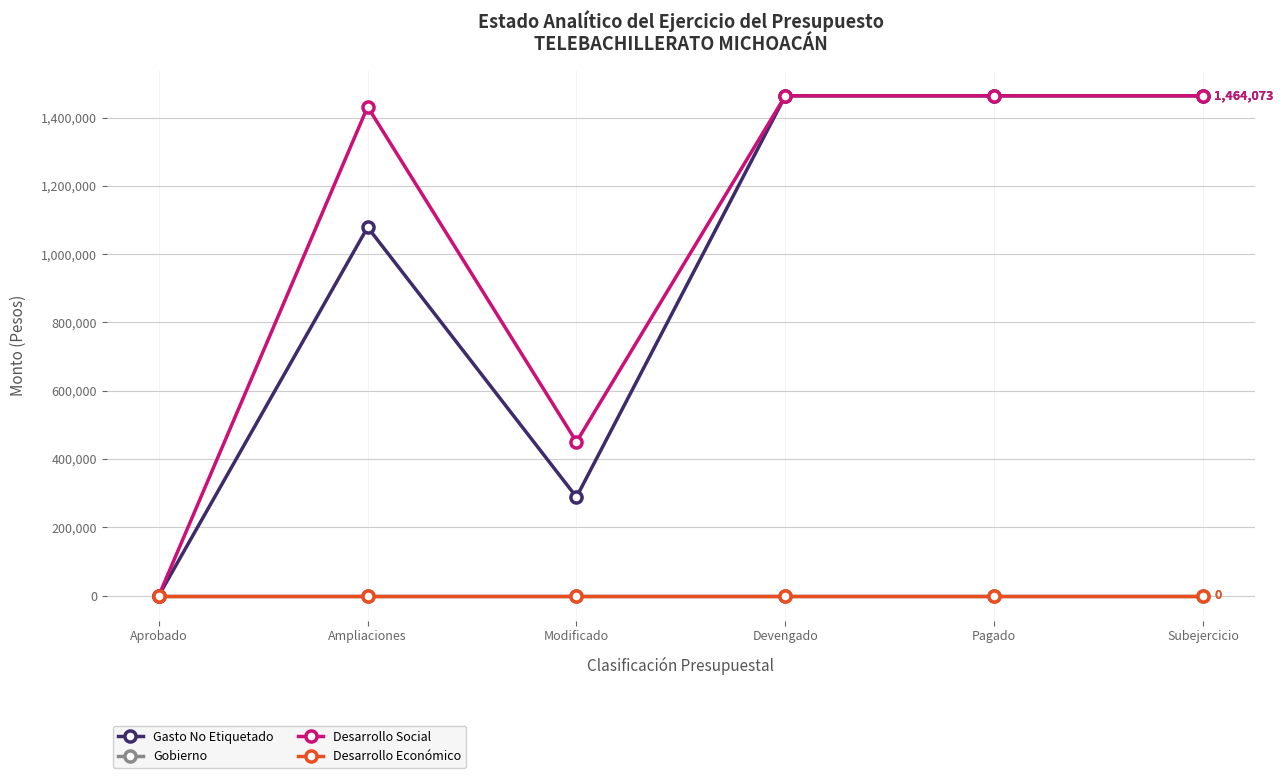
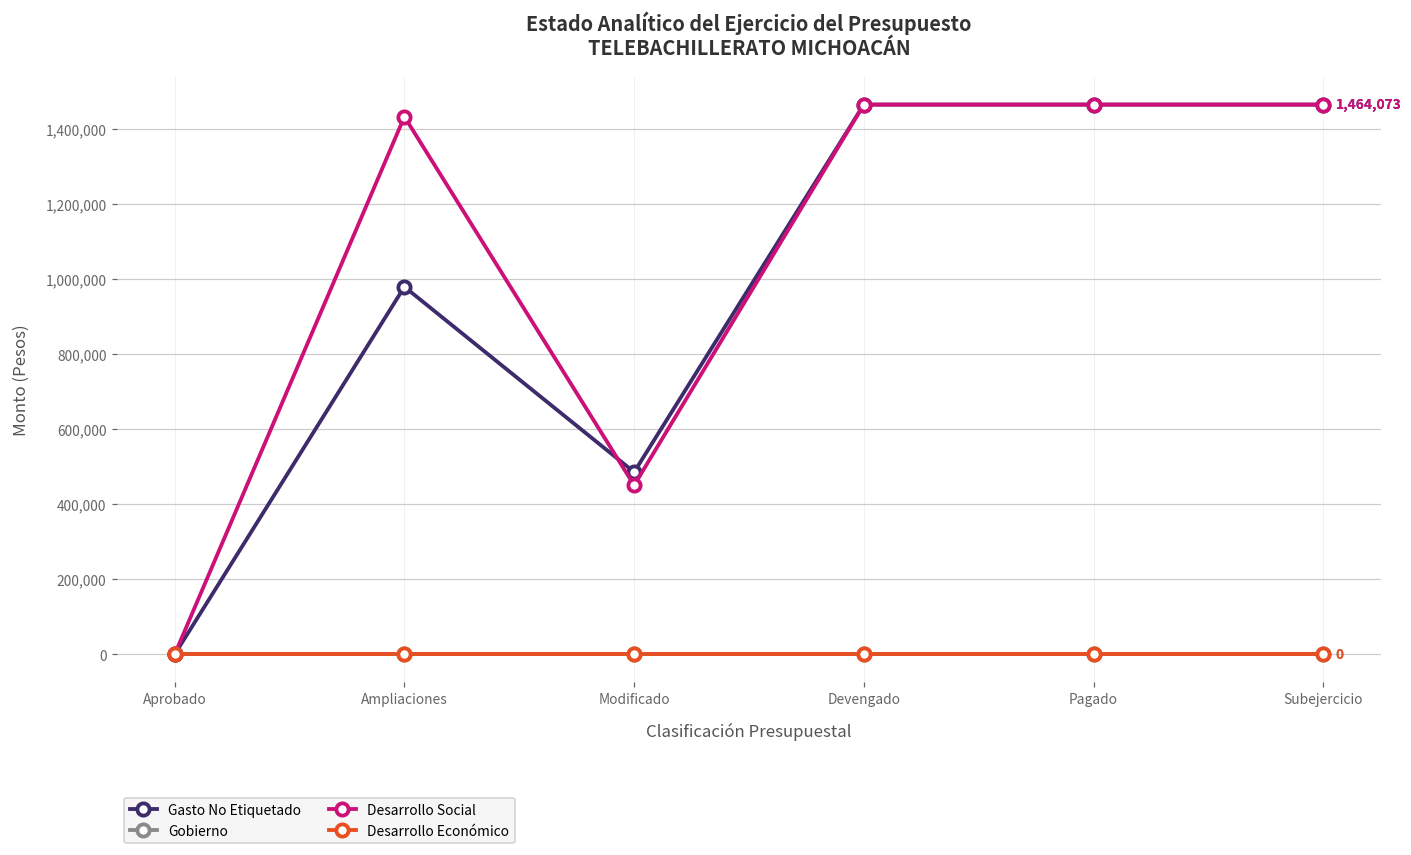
  {
    "Gasto No Etiquetado": {
-     "Ampliaciones": "1,080,000",
-     "Modificado": "290,000"
+     "Ampliaciones": "980,000",
+     "Modificado": "490,000"
    },
    "Desarrollo Económico": {
      "Ampliaciones": "0",
      "Modificado": "0",
      "Devengado": "0",
      "Pagado": "0"
    },
    "Desarrollo Social": {
      "Ampliaciones": "1,430,000",
      "Modificado": "450,000"
    }
  }
